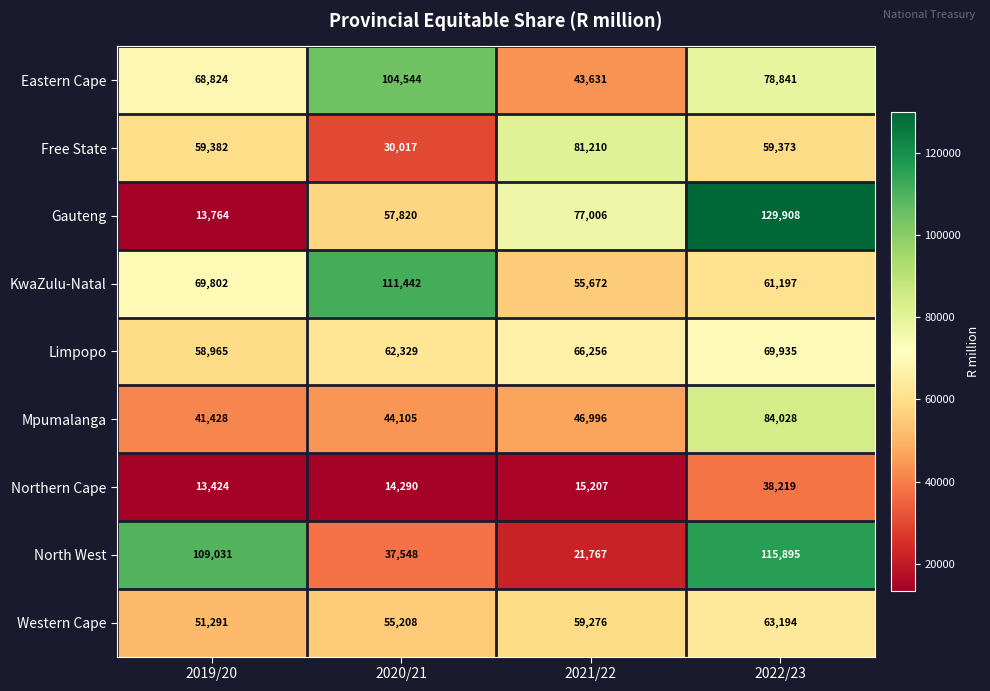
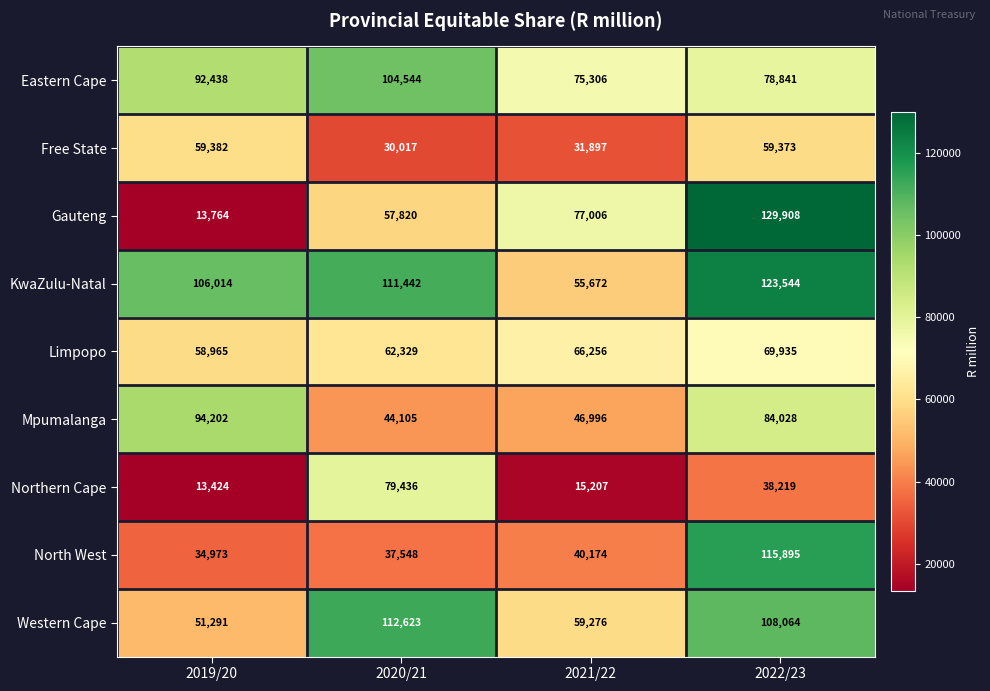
  {
    "Eastern Cape": {
-     "2019/20": "68,824",
+     "2019/20": "92,438",
      "2020/21": "104,544",
-     "2021/22": "43,631",
+     "2021/22": "75,306",
      "2022/23": "78,841"
    },
    "Free State": {
      "2019/20": "59,382",
      "2020/21": "30,017",
-     "2021/22": "81,210",
+     "2021/22": "31,897",
      "2022/23": "59,373"
    },
    "Gauteng": {
      "2019/20": "13,764",
      "2020/21": "57,820",
      "2021/22": "77,006",
      "2022/23": "129,908"
    },
    "KwaZulu-Natal": {
-     "2019/20": "69,802",
+     "2019/20": "106,014",
      "2020/21": "111,442",
      "2021/22": "55,672",
-     "2022/23": "61,197"
+     "2022/23": "123,544"
    },
    "Limpopo": {
      "2019/20": "58,965",
      "2020/21": "62,329",
      "2021/22": "66,256",
      "2022/23": "69,935"
    },
    "Mpumalanga": {
-     "2019/20": "41,428",
+     "2019/20": "94,202",
      "2020/21": "44,105",
      "2021/22": "46,996",
      "2022/23": "84,028"
    },
    "Northern Cape": {
      "2019/20": "13,424",
-     "2020/21": "14,290",
+     "2020/21": "79,436",
      "2021/22": "15,207",
      "2022/23": "38,219"
    },
    "North West": {
-     "2019/20": "109,031",
+     "2019/20": "34,973",
      "2020/21": "37,548",
-     "2021/22": "21,767",
+     "2021/22": "40,174",
      "2022/23": "115,895"
    },
    "Western Cape": {
      "2019/20": "51,291",
-     "2020/21": "55,208",
+     "2020/21": "112,623",
      "2021/22": "59,276",
-     "2022/23": "63,194"
+     "2022/23": "108,064"
    }
  }
